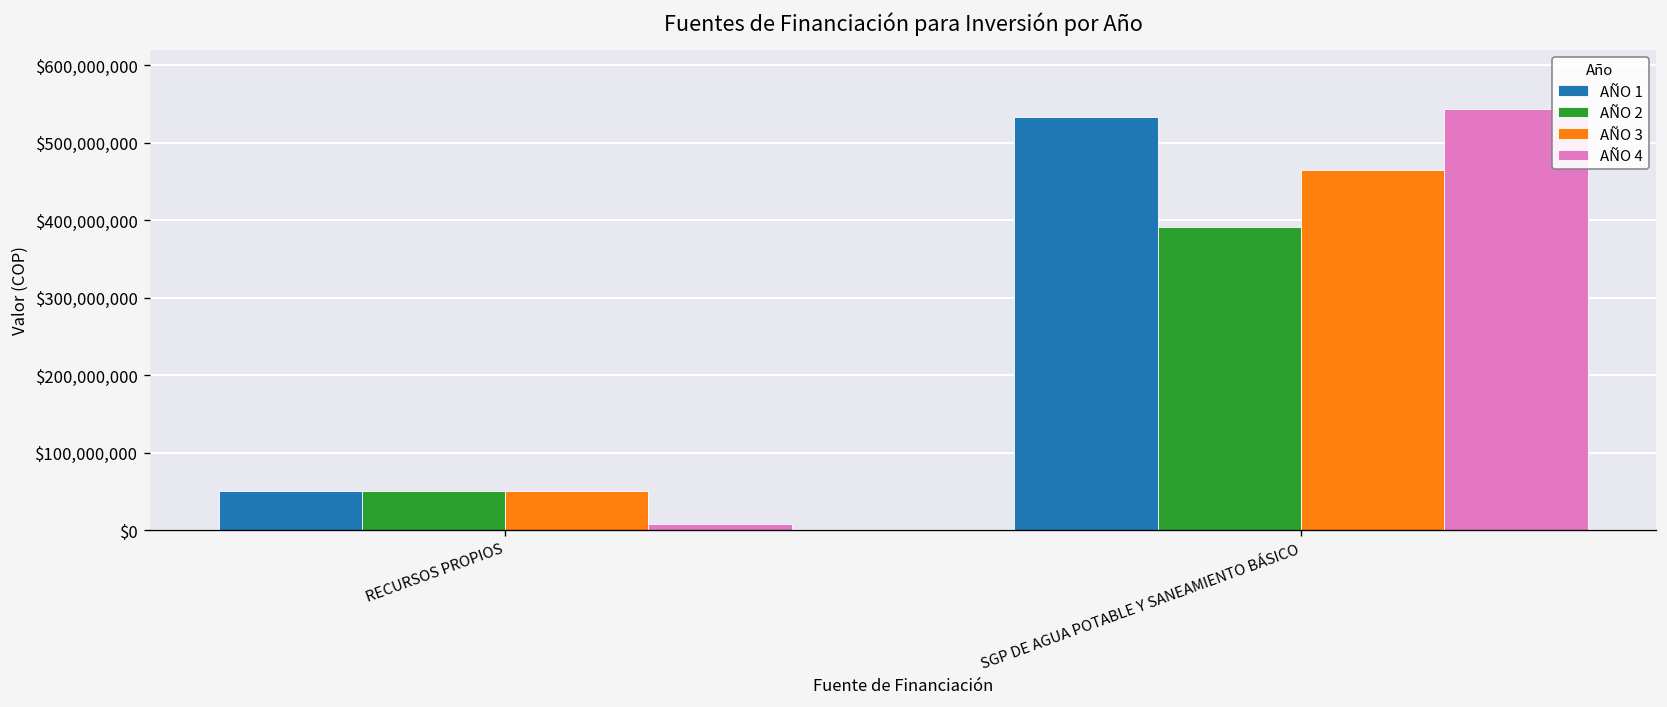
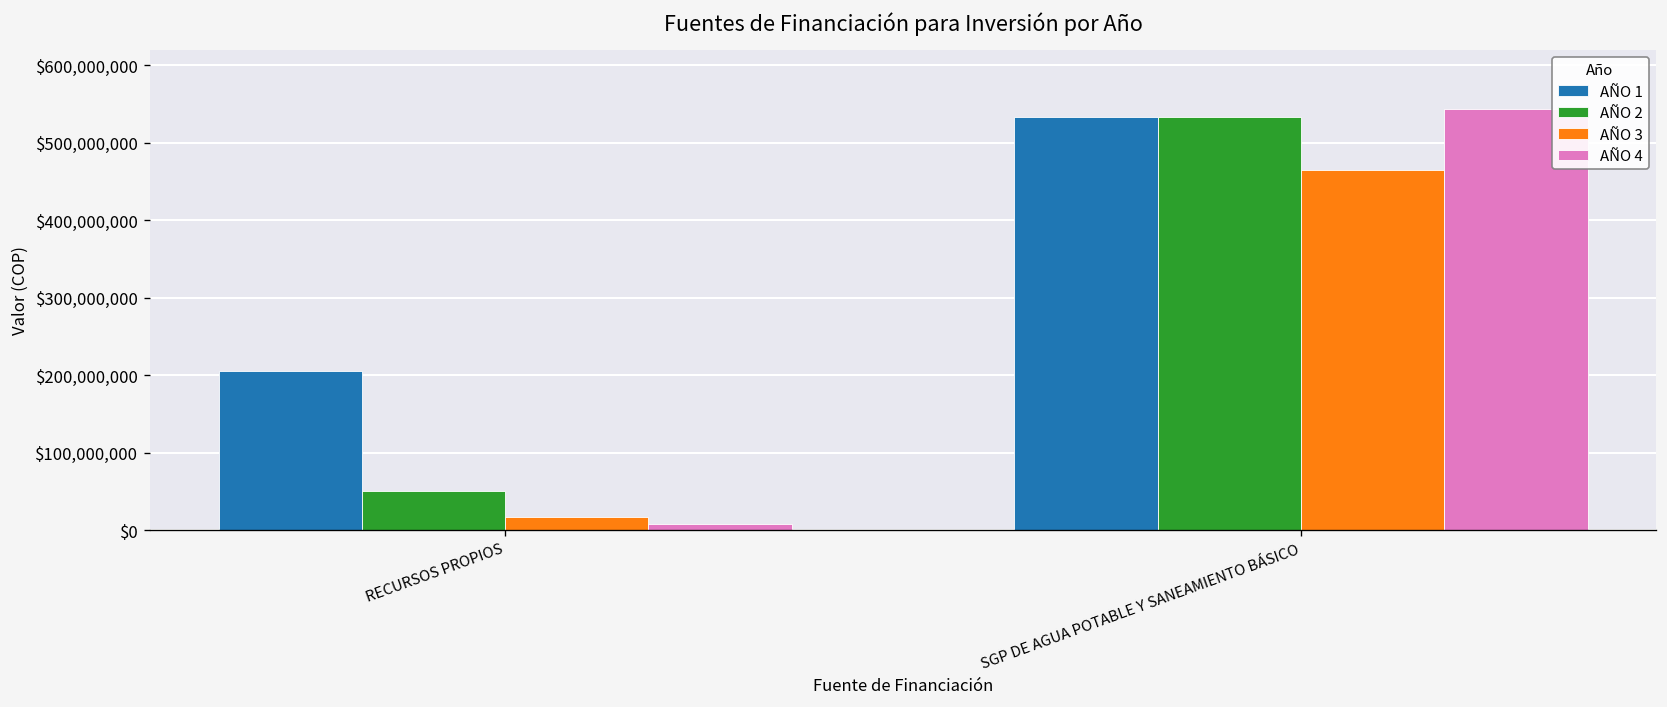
  {
    "AÑO 1": {
-     "RECURSOS PROPIOS": "$50,000,000",
+     "RECURSOS PROPIOS": "$210,000,000",
      "SGP DE AGUA POTABLE Y SANEAMIENTO BÁSICO": "$530,000,000"
    },
    "AÑO 2": {
      "RECURSOS PROPIOS": "$50,000,000",
-     "SGP DE AGUA POTABLE Y SANEAMIENTO BÁSICO": "$390,000,000"
+     "SGP DE AGUA POTABLE Y SANEAMIENTO BÁSICO": "$530,000,000"
    },
    "AÑO 3": {
-     "RECURSOS PROPIOS": "$50,000,000",
+     "RECURSOS PROPIOS": "$20,000,000",
      "SGP DE AGUA POTABLE Y SANEAMIENTO BÁSICO": "$470,000,000"
    },
    "AÑO 4": {
      "RECURSOS PROPIOS": "$10,000,000",
      "SGP DE AGUA POTABLE Y SANEAMIENTO BÁSICO": "$540,000,000"
    }
  }
